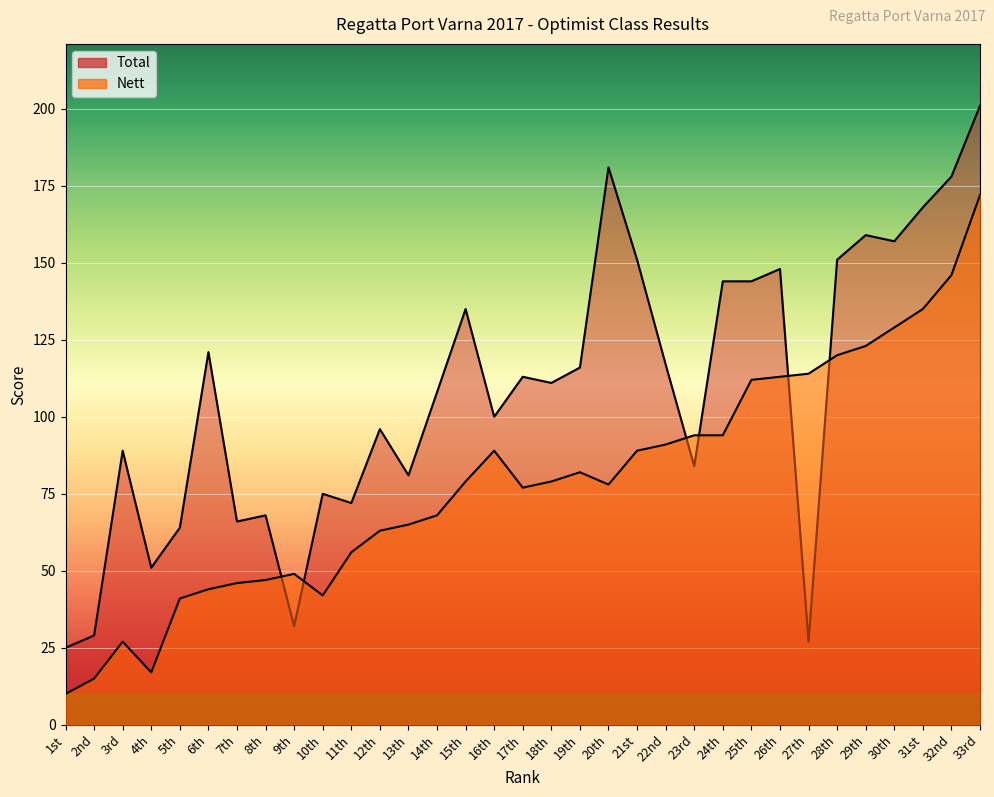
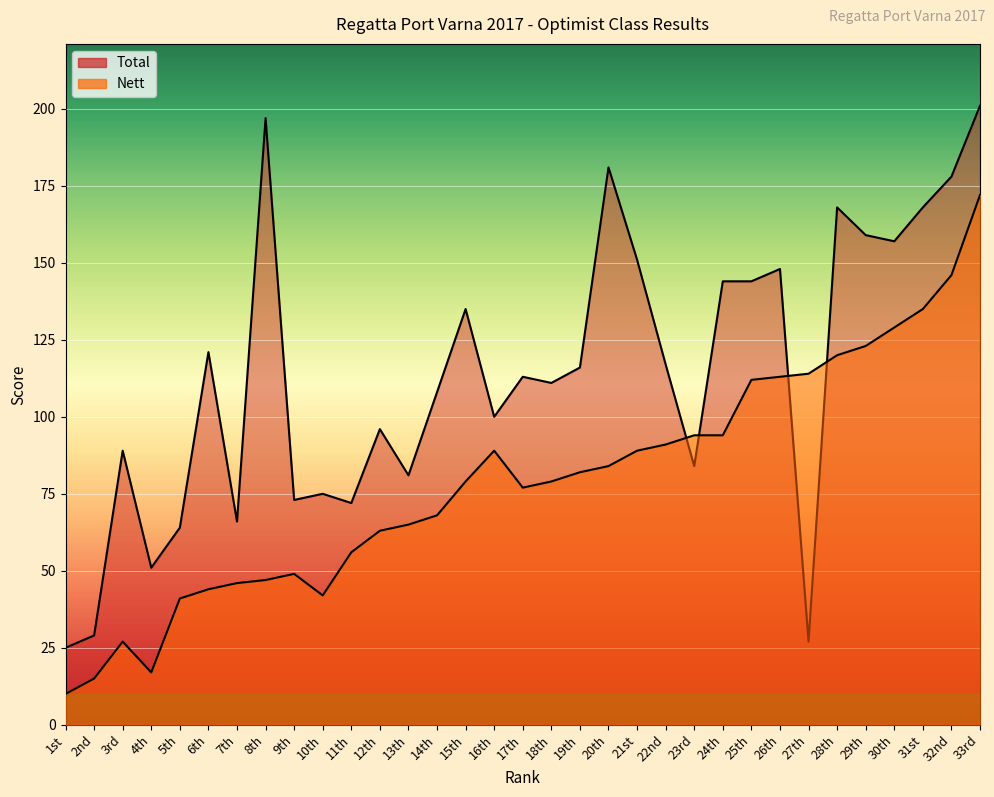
  {
    "Total": {
      "1st": 25,
      "2nd": 29,
      "3rd": 89,
      "4th": 51,
      "5th": 64,
      "6th": 121,
      "7th": 66,
-     "8th": 68,
-     "9th": 32,
+     "8th": 197,
+     "9th": 73,
      "10th": 75,
      "11th": 72,
      "12th": 96,
      "13th": 81,
      "14th": 108,
      "15th": 135,
      "16th": 100,
      "17th": 113,
      "18th": 111,
      "19th": 116,
      "20th": 181,
      "21st": 151,
      "22nd": 117,
      "23rd": 84,
      "24th": 144,
      "25th": 144,
      "26th": 148,
      "27th": 27,
-     "28th": 151,
+     "28th": 168,
      "29th": 159,
      "30th": 157,
      "31st": 168,
      "32nd": 178,
      "33rd": 201
    },
    "Nett": {
      "2nd": 15,
      "3rd": 27,
      "4th": 17,
      "5th": 41,
      "6th": 44,
      "7th": 46,
      "8th": 47,
      "9th": 49,
      "10th": 42,
      "11th": 56,
      "12th": 63,
      "13th": 65,
      "14th": 68,
      "15th": 79,
      "16th": 89,
      "17th": 77,
      "18th": 79,
      "19th": 82,
-     "20th": 78,
+     "20th": 84,
      "21st": 89,
      "22nd": 91,
      "23rd": 94,
      "24th": 94,
      "25th": 112,
      "26th": 113,
      "27th": 114,
      "28th": 120,
      "29th": 123,
      "30th": 129,
      "31st": 135,
      "32nd": 146,
      "33rd": 172
    }
  }
